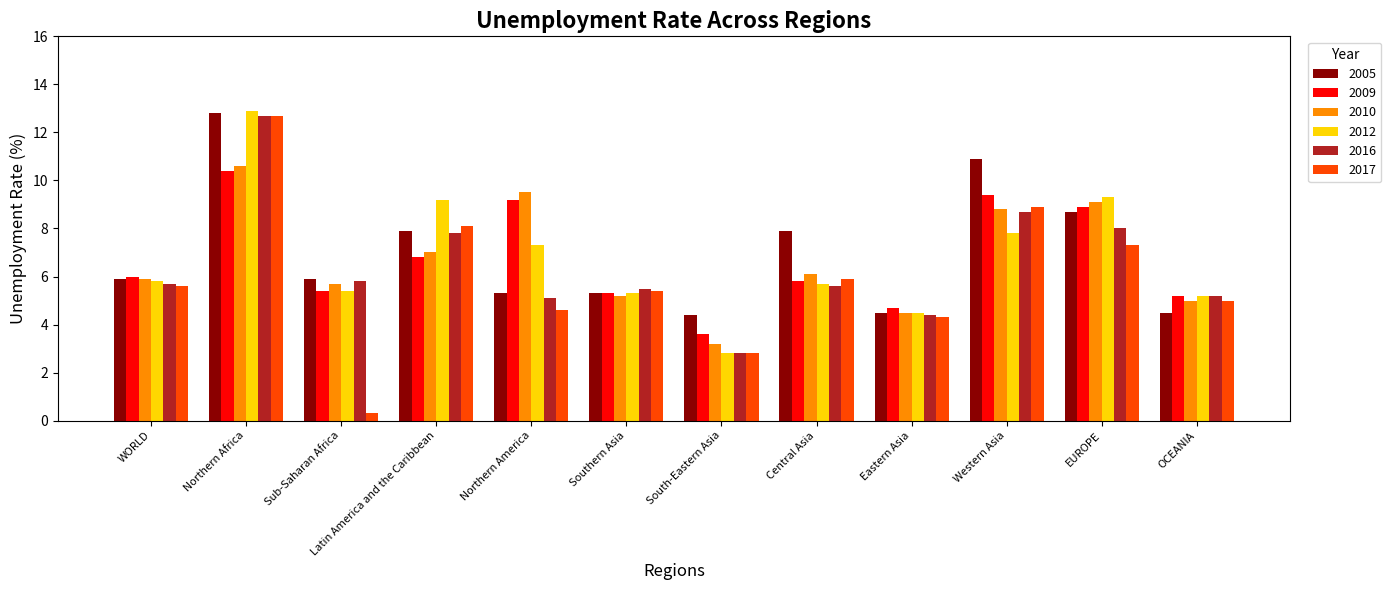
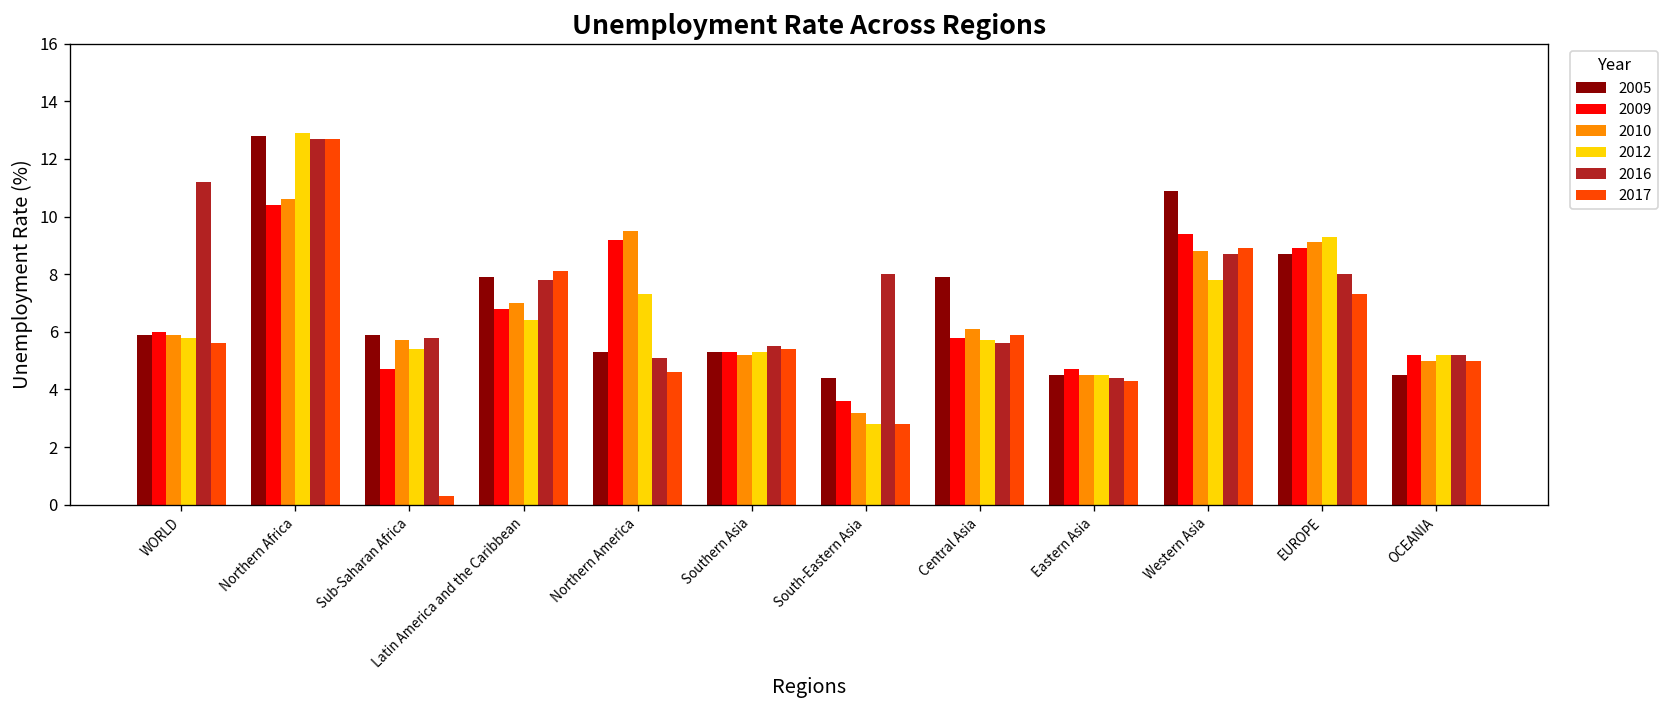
  {
    "2005": {
      "WORLD": 5.9,
      "Northern Africa": 12.8,
      "Sub-Saharan Africa": 5.9,
      "Latin America and the Caribbean": 7.9,
      "Northern America": 5.3,
      "Southern Asia": 5.3,
      "South-Eastern Asia": 4.4,
      "Central Asia": 7.9,
      "Eastern Asia": 4.5,
      "Western Asia": 10.9,
      "EUROPE": 8.7,
      "OCEANIA": 4.5
    },
    "2009": {
      "WORLD": 6.0,
      "Northern Africa": 10.4,
-     "Sub-Saharan Africa": 5.4,
+     "Sub-Saharan Africa": 4.7,
      "Latin America and the Caribbean": 6.8,
      "Northern America": 9.2,
      "Southern Asia": 5.3,
      "South-Eastern Asia": 3.6,
      "Central Asia": 5.8,
      "Eastern Asia": 4.7,
      "Western Asia": 9.4,
      "EUROPE": 8.9,
      "OCEANIA": 5.2
    },
    "2010": {
      "WORLD": 5.9,
      "Northern Africa": 10.6,
      "Sub-Saharan Africa": 5.7,
      "Latin America and the Caribbean": 7.0,
      "Northern America": 9.5,
      "Southern Asia": 5.2,
      "South-Eastern Asia": 3.2,
      "Central Asia": 6.1,
      "Eastern Asia": 4.5,
      "Western Asia": 8.8,
      "EUROPE": 9.1,
      "OCEANIA": 5.0
    },
    "2012": {
      "WORLD": 5.8,
      "Northern Africa": 12.9,
      "Sub-Saharan Africa": 5.4,
-     "Latin America and the Caribbean": 9.2,
+     "Latin America and the Caribbean": 6.4,
      "Northern America": 7.3,
      "Southern Asia": 5.3,
      "South-Eastern Asia": 2.8,
      "Central Asia": 5.7,
      "Eastern Asia": 4.5,
      "Western Asia": 7.8,
      "EUROPE": 9.3,
      "OCEANIA": 5.2
    },
    "2016": {
-     "WORLD": 5.7,
+     "WORLD": 11.2,
      "Northern Africa": 12.7,
      "Sub-Saharan Africa": 5.8,
      "Latin America and the Caribbean": 7.8,
      "Northern America": 5.1,
      "Southern Asia": 5.5,
-     "South-Eastern Asia": 2.8,
+     "South-Eastern Asia": 8.0,
      "Central Asia": 5.6,
      "Eastern Asia": 4.4,
      "Western Asia": 8.7,
      "EUROPE": 8.0,
      "OCEANIA": 5.2
    },
    "2017": {
      "WORLD": 5.6,
      "Northern Africa": 12.7,
      "Sub-Saharan Africa": 0.3,
      "Latin America and the Caribbean": 8.1,
      "Northern America": 4.6,
      "Southern Asia": 5.4,
      "South-Eastern Asia": 2.8,
      "Central Asia": 5.9,
      "Eastern Asia": 4.3,
      "Western Asia": 8.9,
      "EUROPE": 7.3,
      "OCEANIA": 5.0
    }
  }
